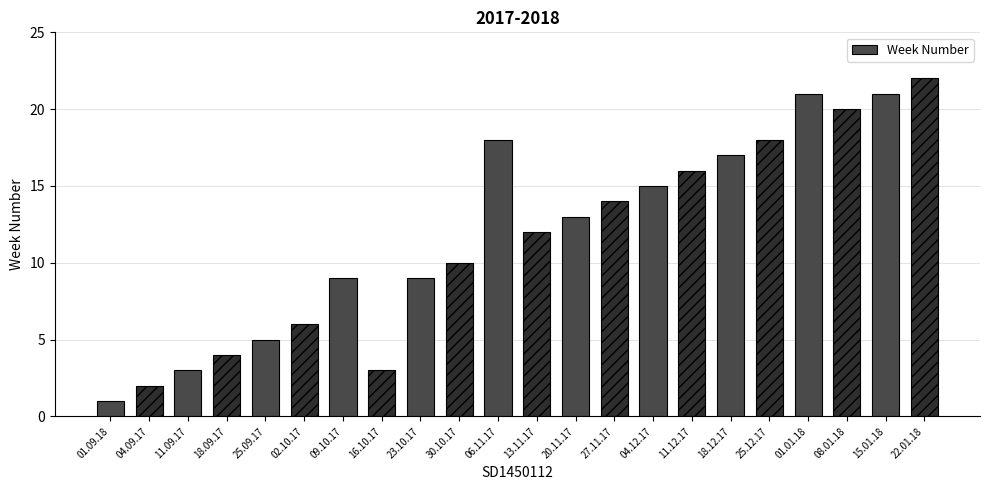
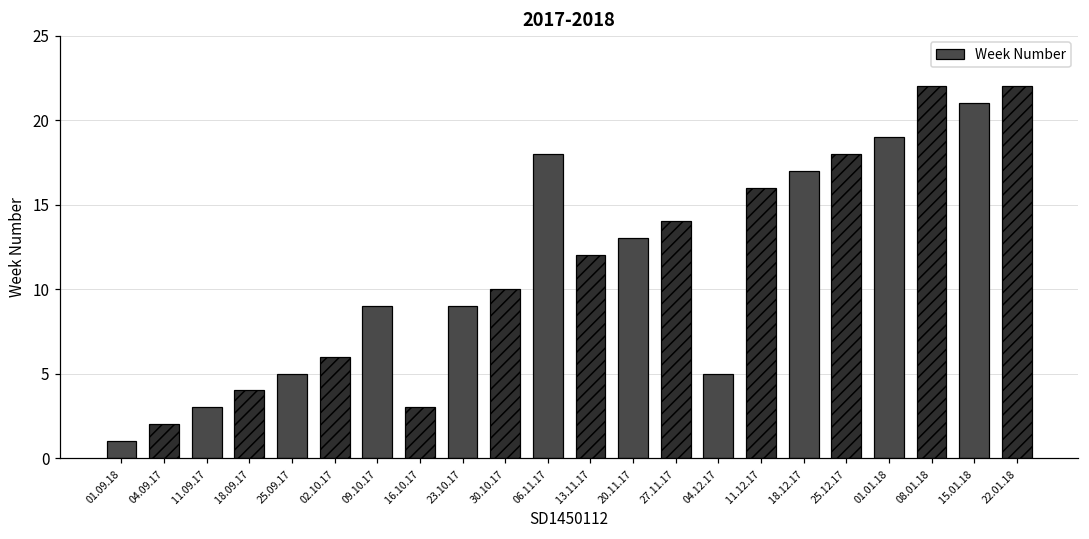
  {
    "01.09.18": 1,
    "04.09.17": 2,
    "11.09.17": 3,
    "18.09.17": 4,
    "25.09.17": 5,
    "02.10.17": 6,
    "09.10.17": 9,
    "16.10.17": 3,
    "23.10.17": 9,
    "30.10.17": 10,
    "06.11.17": 18,
    "13.11.17": 12,
    "20.11.17": 13,
    "27.11.17": 14,
-   "04.12.17": 15,
+   "04.12.17": 5,
    "11.12.17": 16,
    "18.12.17": 17,
    "25.12.17": 18,
-   "01.01.18": 21,
-   "08.01.18": 20,
+   "01.01.18": 19,
+   "08.01.18": 22,
    "15.01.18": 21,
    "22.01.18": 22
  }
